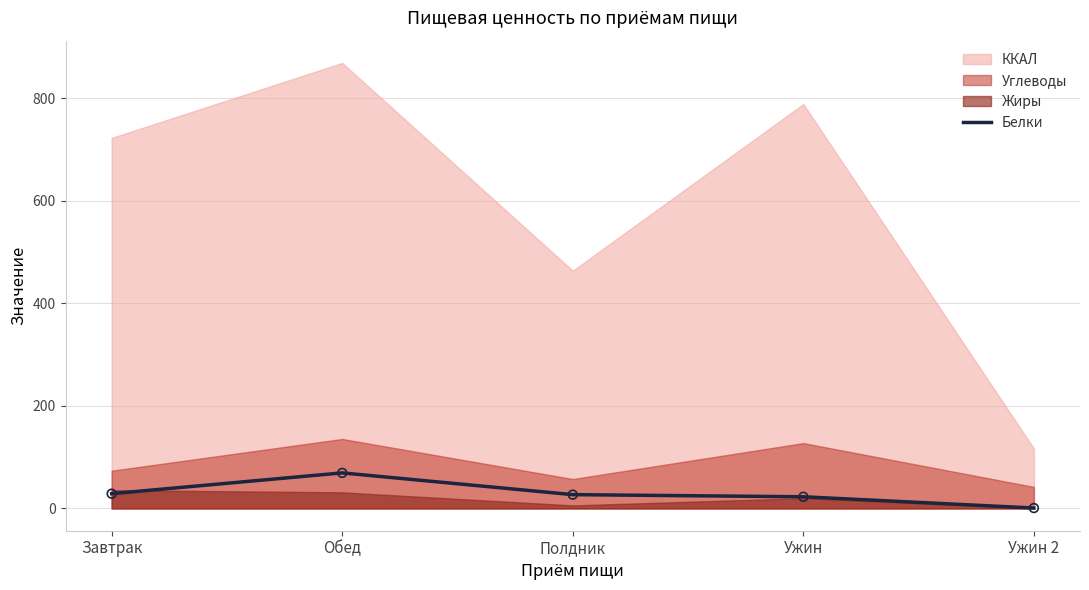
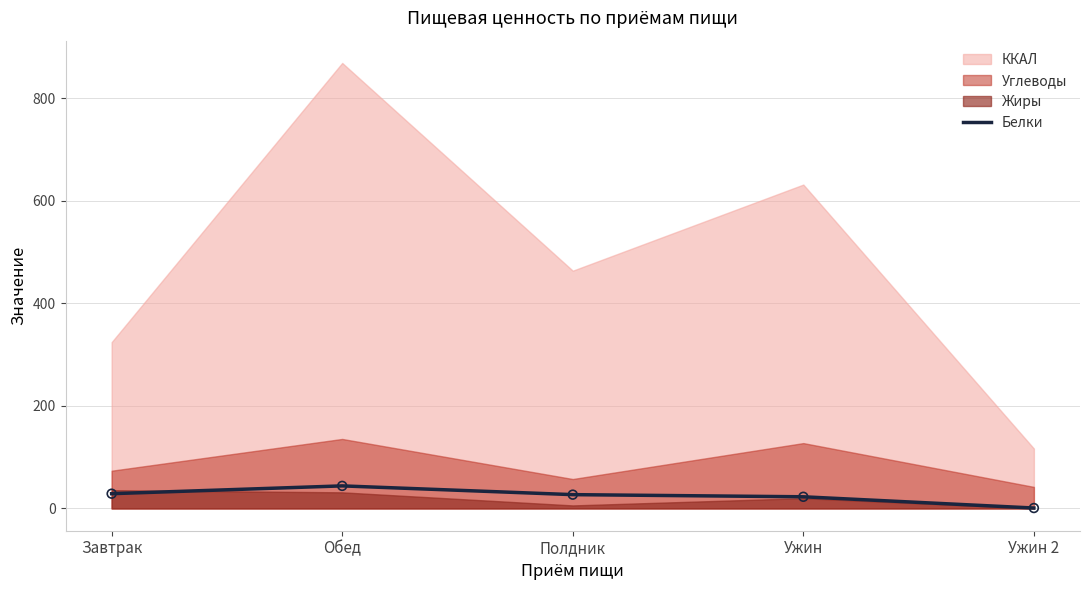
  {
    "ККАЛ": {
-     "Завтрак": 720,
+     "Завтрак": 320,
      "Обед": 870,
      "Полдник": 460,
-     "Ужин": 790,
+     "Ужин": 630,
      "Ужин 2": 120
    },
    "Белки": {
      "Завтрак": 30,
-     "Обед": 70,
+     "Обед": 40,
      "Полдник": 30
    }
  }
